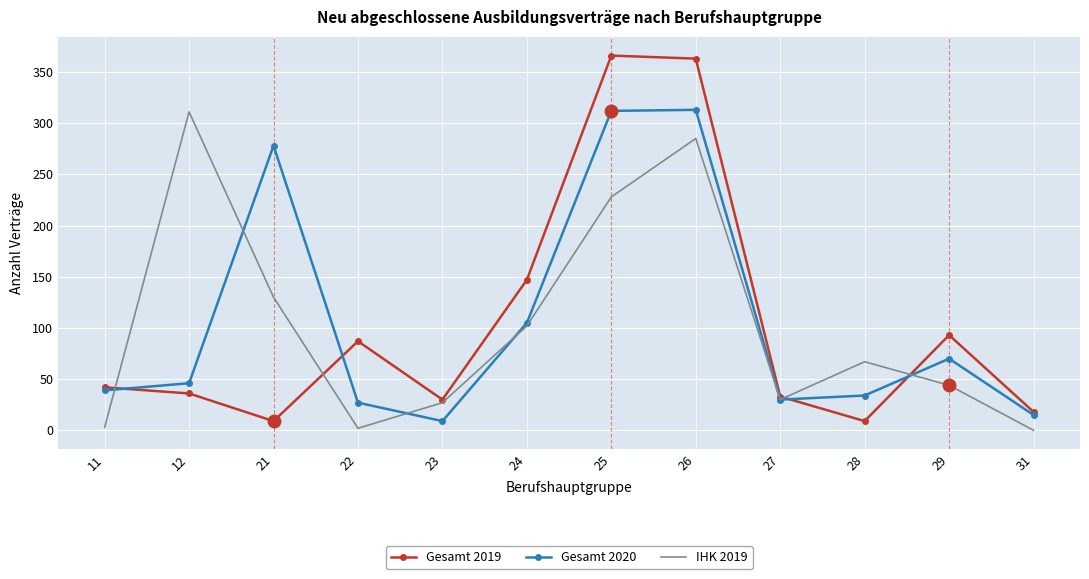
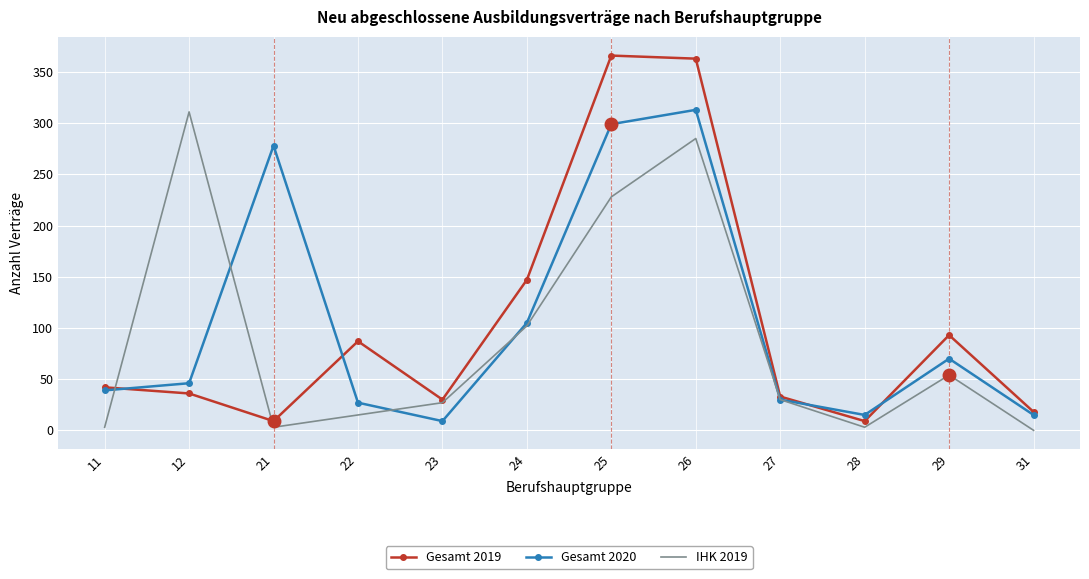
  {
    "Gesamt 2020": {
      "11": 39,
      "12": 46,
      "21": 278,
      "22": 27,
      "23": 9,
      "24": 105,
-     "25": 312,
+     "25": 299,
      "26": 313,
-     "28": 34,
+     "28": 15,
      "29": 70,
      "31": 15
    },
    "IHK 2019": {
      "11": 3,
      "12": 311,
-     "21": 130,
-     "22": 2,
+     "21": 3,
+     "22": 15,
      "23": 27,
      "24": 102,
      "25": 228,
      "26": 285,
-     "28": 67,
-     "29": 44,
+     "28": 3,
+     "29": 54,
      "31": 0
    }
  }
